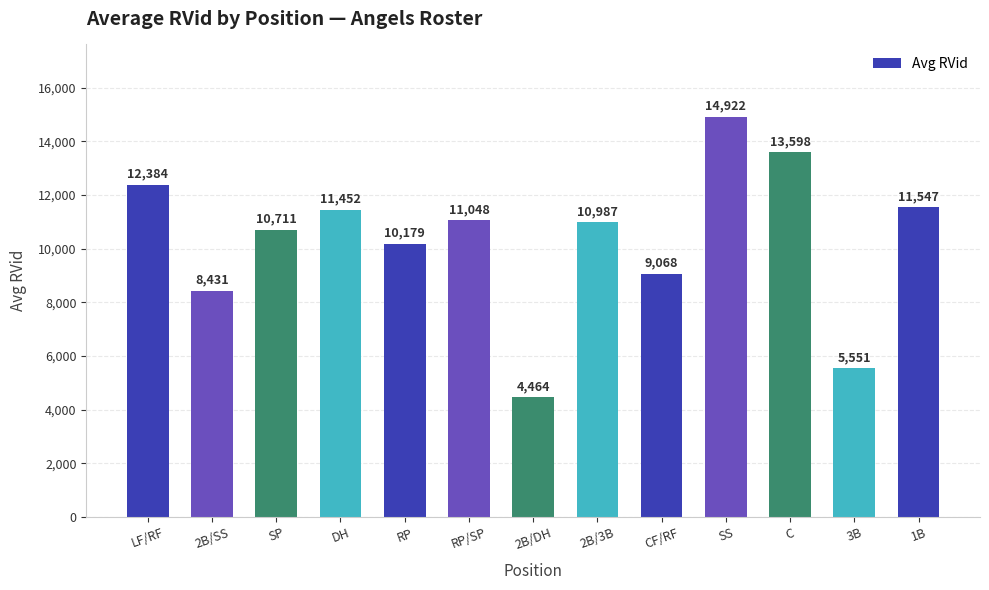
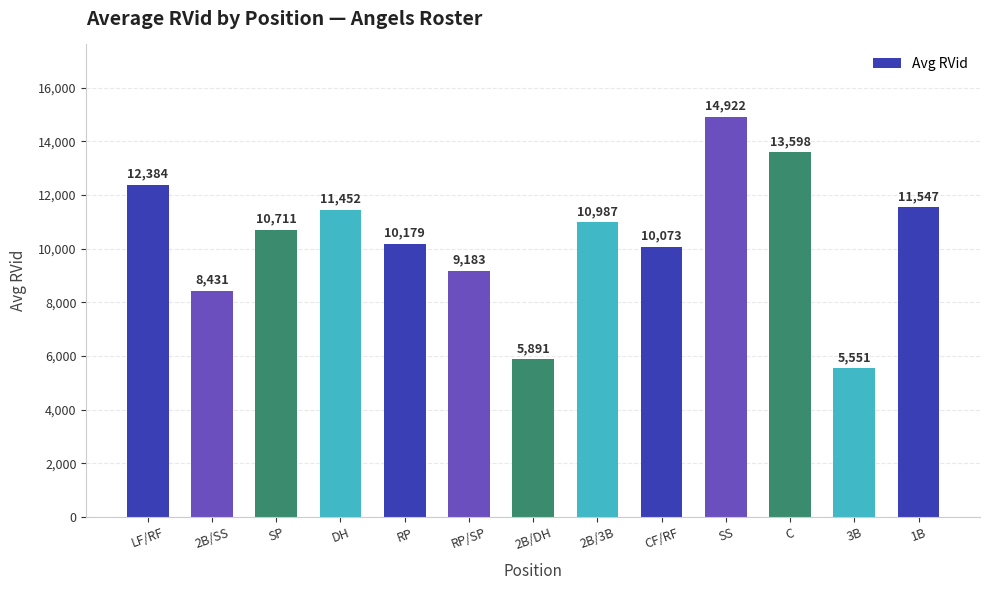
  {
    "LF/RF": "12,384",
    "2B/SS": "8,431",
    "SP": "10,711",
    "DH": "11,452",
    "RP": "10,179",
-   "RP/SP": "11,048",
-   "2B/DH": "4,464",
+   "RP/SP": "9,183",
+   "2B/DH": "5,891",
    "2B/3B": "10,987",
-   "CF/RF": "9,068",
+   "CF/RF": "10,073",
    "SS": "14,922",
    "C": "13,598",
    "3B": "5,551",
    "1B": "11,547"
  }
